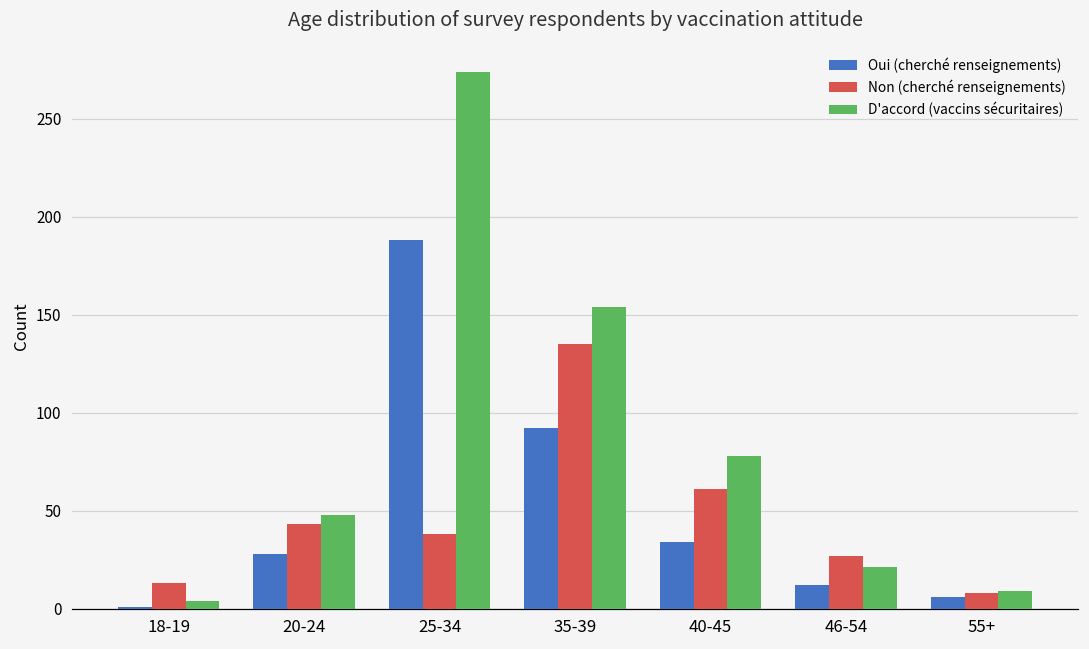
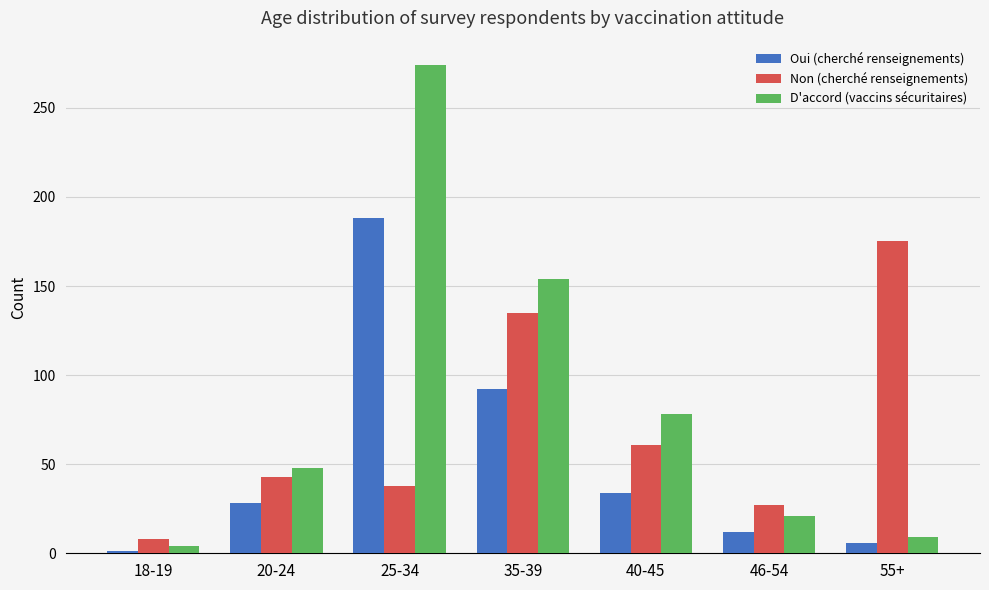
  {
    "Oui (cherché renseignements)": {
      "20-24": 28,
      "25-34": 188,
      "35-39": 92,
      "40-45": 34,
      "46-54": 12,
      "55+": 6
    },
    "Non (cherché renseignements)": {
-     "18-19": 13,
+     "18-19": 8,
      "20-24": 43,
      "25-34": 38,
      "35-39": 135,
      "40-45": 61,
      "46-54": 27,
-     "55+": 8
+     "55+": 175
    },
    "D'accord (vaccins sécuritaires)": {
      "18-19": 4,
      "20-24": 48,
      "25-34": 274,
      "35-39": 154,
      "40-45": 78,
      "46-54": 21,
      "55+": 9
    }
  }
